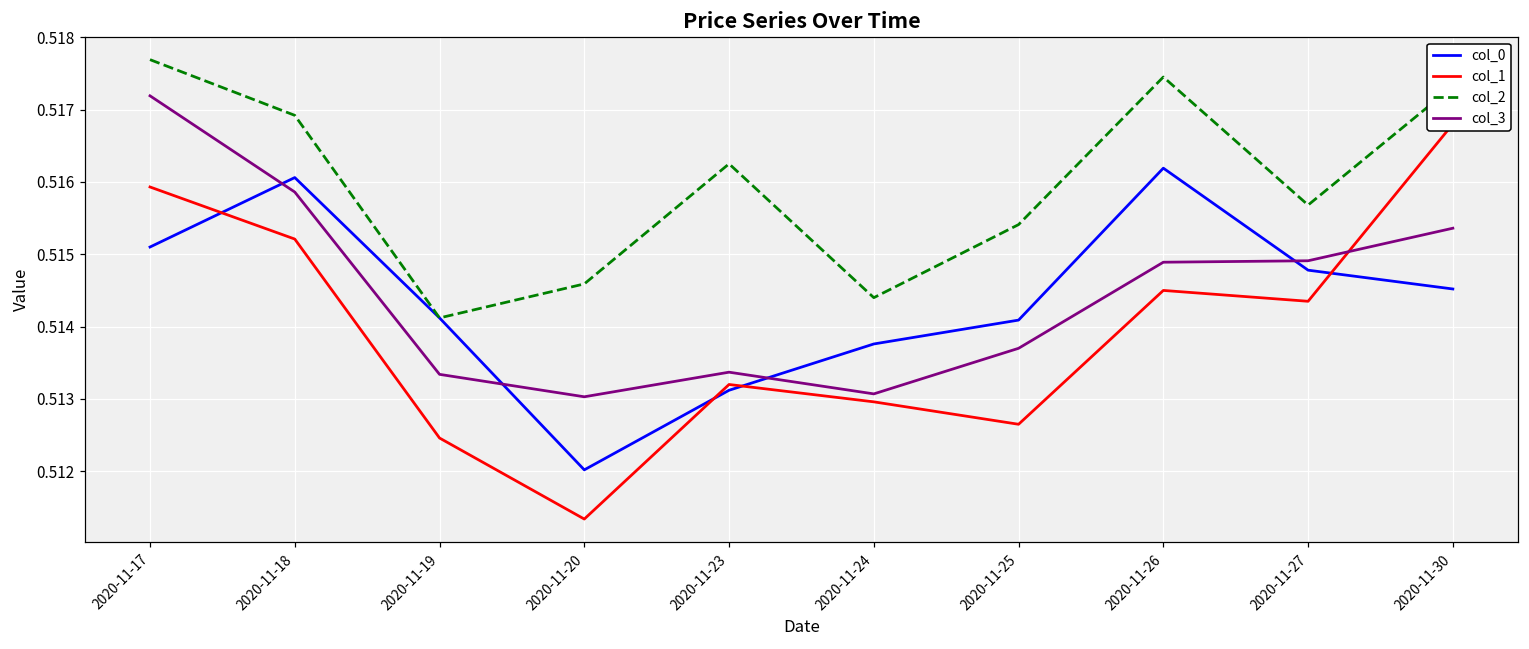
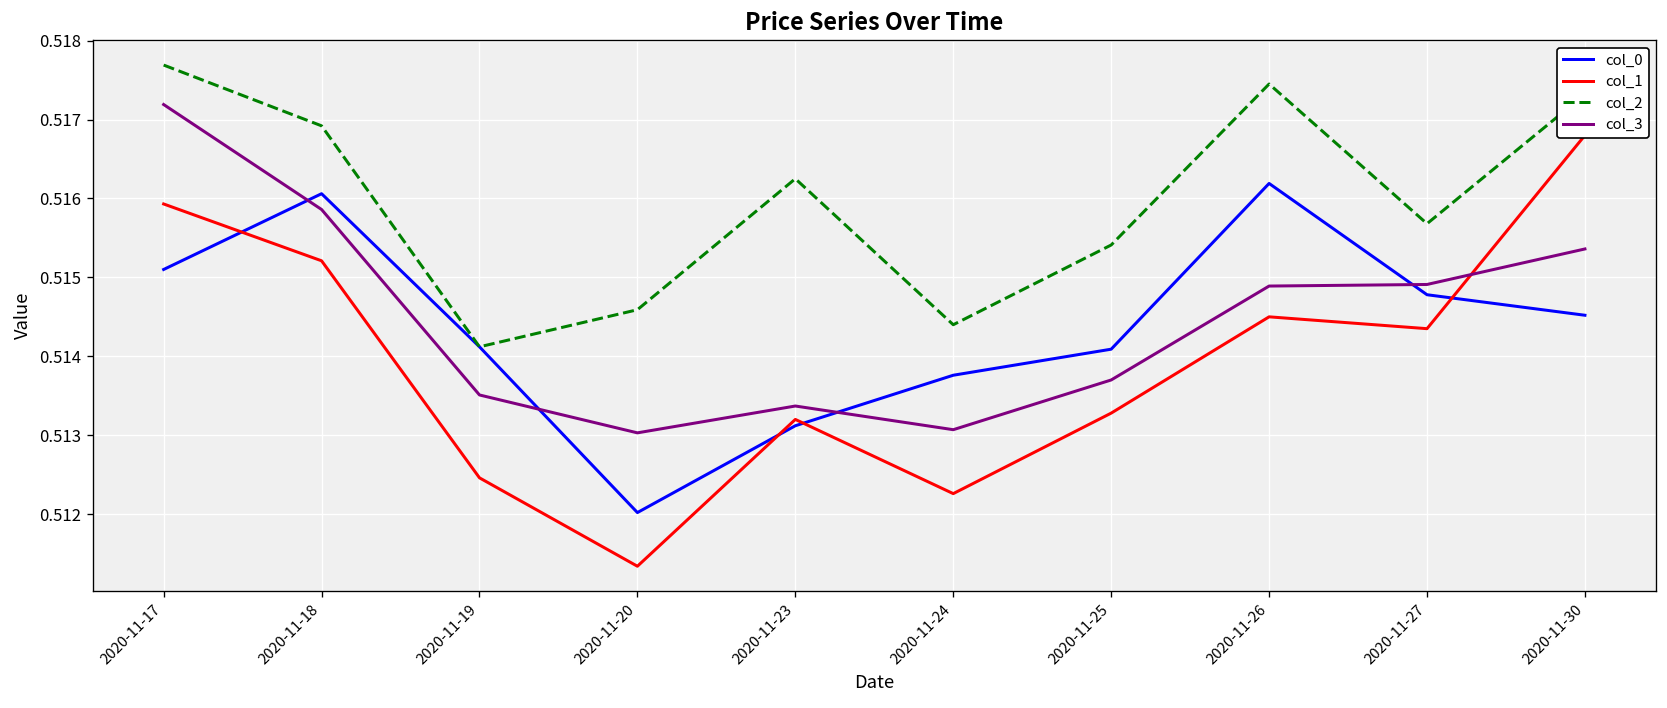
  {
    "col_0": {
      "2020-11-17": 0.5151,
      "2020-11-18": 0.5161,
      "2020-11-20": 0.5120,
      "2020-11-23": 0.5131,
      "2020-11-24": 0.5138,
      "2020-11-25": 0.5141,
      "2020-11-26": 0.5162,
      "2020-11-27": 0.5148,
      "2020-11-30": 0.5145
    },
    "col_1": {
      "2020-11-17": 0.5159,
      "2020-11-18": 0.5152,
      "2020-11-19": 0.5125,
      "2020-11-20": 0.5113,
      "2020-11-23": 0.5132,
-     "2020-11-24": 0.5130,
-     "2020-11-25": 0.5127,
+     "2020-11-24": 0.5123,
+     "2020-11-25": 0.5133,
      "2020-11-26": 0.5145,
      "2020-11-27": 0.5144
    },
    "col_2": {
      "2020-11-17": 0.5177,
      "2020-11-18": 0.5169,
      "2020-11-20": 0.5146,
      "2020-11-23": 0.5163,
      "2020-11-24": 0.5144,
      "2020-11-25": 0.5154,
      "2020-11-26": 0.5175,
      "2020-11-27": 0.5157
    },
    "col_3": {
      "2020-11-17": 0.5172,
      "2020-11-18": 0.5159,
-     "2020-11-19": 0.5133,
+     "2020-11-19": 0.5135,
      "2020-11-20": 0.5130,
      "2020-11-23": 0.5134,
      "2020-11-24": 0.5131,
      "2020-11-25": 0.5137,
      "2020-11-26": 0.5149,
      "2020-11-27": 0.5149,
      "2020-11-30": 0.5154
    }
  }
